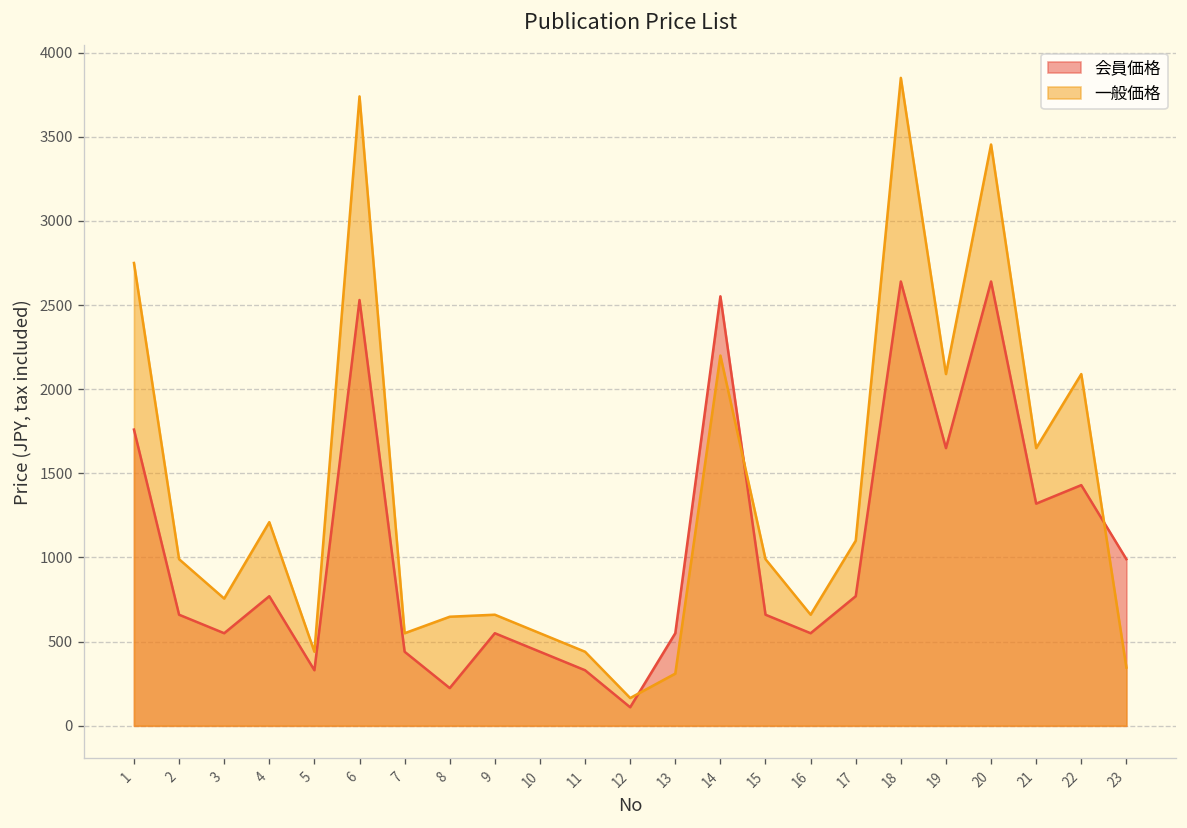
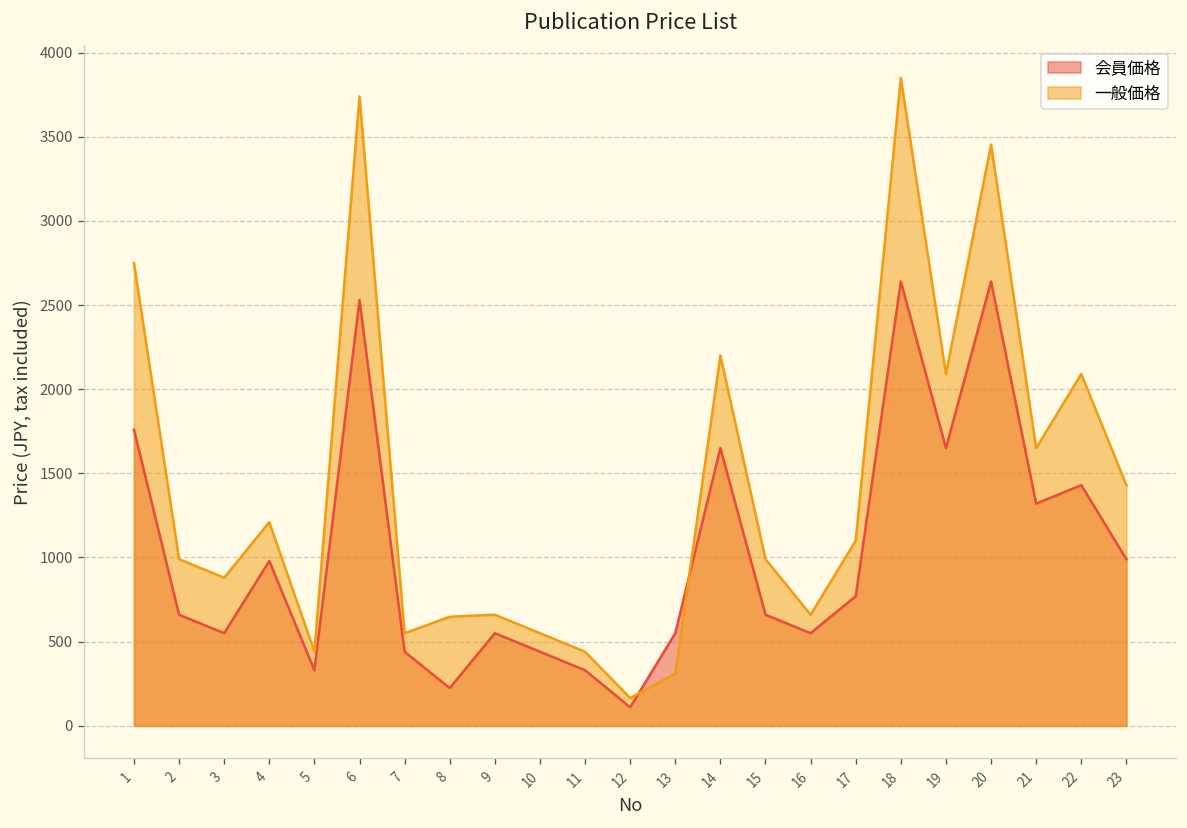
  {
    "会員価格": {
      "1": 1760,
      "2": 660,
      "3": 550,
-     "4": 770,
+     "4": 980,
      "5": 330,
      "6": 2530,
      "7": 440,
      "8": 220,
      "9": 550,
      "10": 440,
      "11": 330,
      "12": 110,
      "13": 550,
-     "14": 2550,
+     "14": 1650,
      "15": 660,
      "16": 550,
      "17": 770,
      "18": 2640,
      "19": 1650,
      "20": 2640,
      "21": 1320,
      "22": 1430,
      "23": 990
    },
    "一般価格": {
      "1": 2750,
      "2": 990,
-     "3": 760,
+     "3": 880,
      "4": 1210,
      "5": 440,
      "6": 3740,
      "7": 550,
      "8": 650,
      "9": 660,
      "10": 550,
      "11": 440,
      "12": 170,
      "13": 310,
      "14": 2200,
      "15": 990,
      "16": 660,
      "17": 1100,
      "18": 3850,
      "19": 2090,
      "20": 3450,
      "21": 1650,
      "22": 2090,
-     "23": 350
+     "23": 1430
    }
  }
